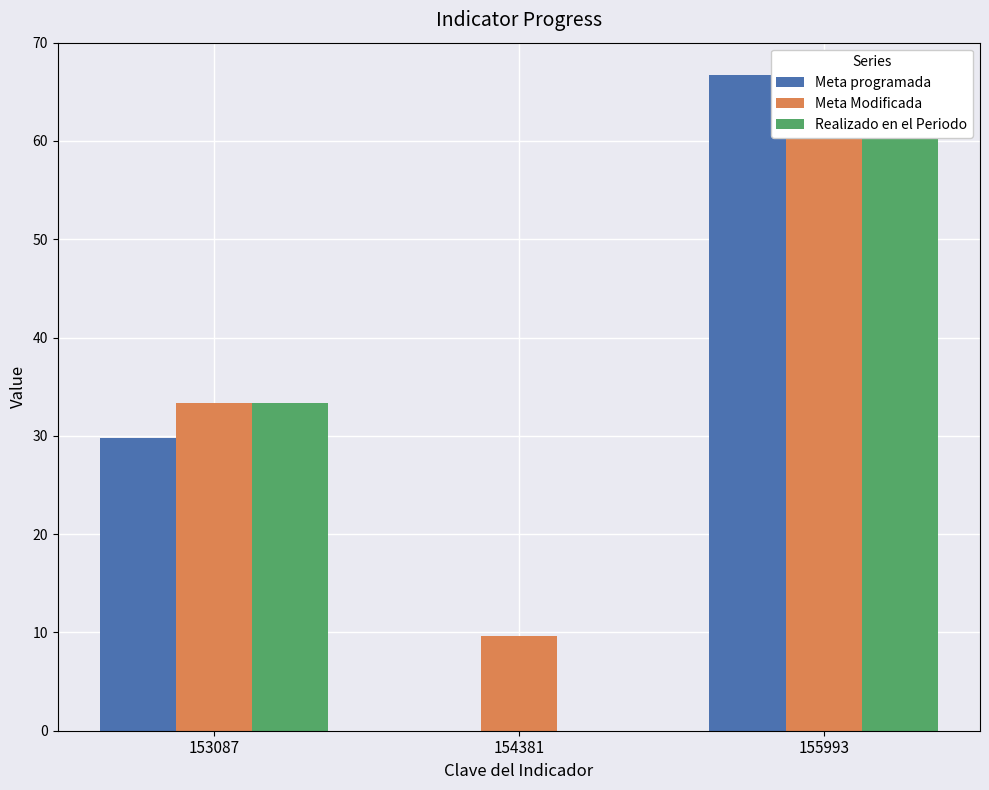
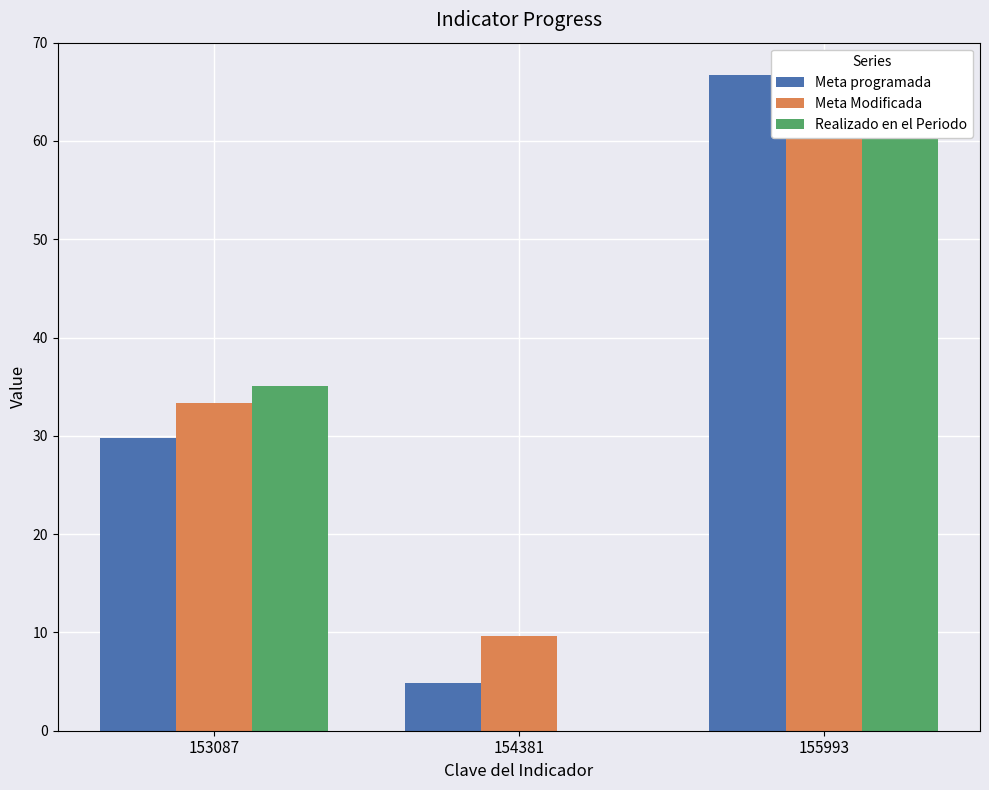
  {
    "Meta programada": {
      "153087": 30,
-     "154381": 0,
+     "154381": 5,
      "155993": 67
    },
    "Meta Modificada": {
      "153087": 33,
      "154381": 10
    },
    "Realizado en el Periodo": {
-     "153087": 33,
+     "153087": 35,
      "154381": 0
    }
  }
